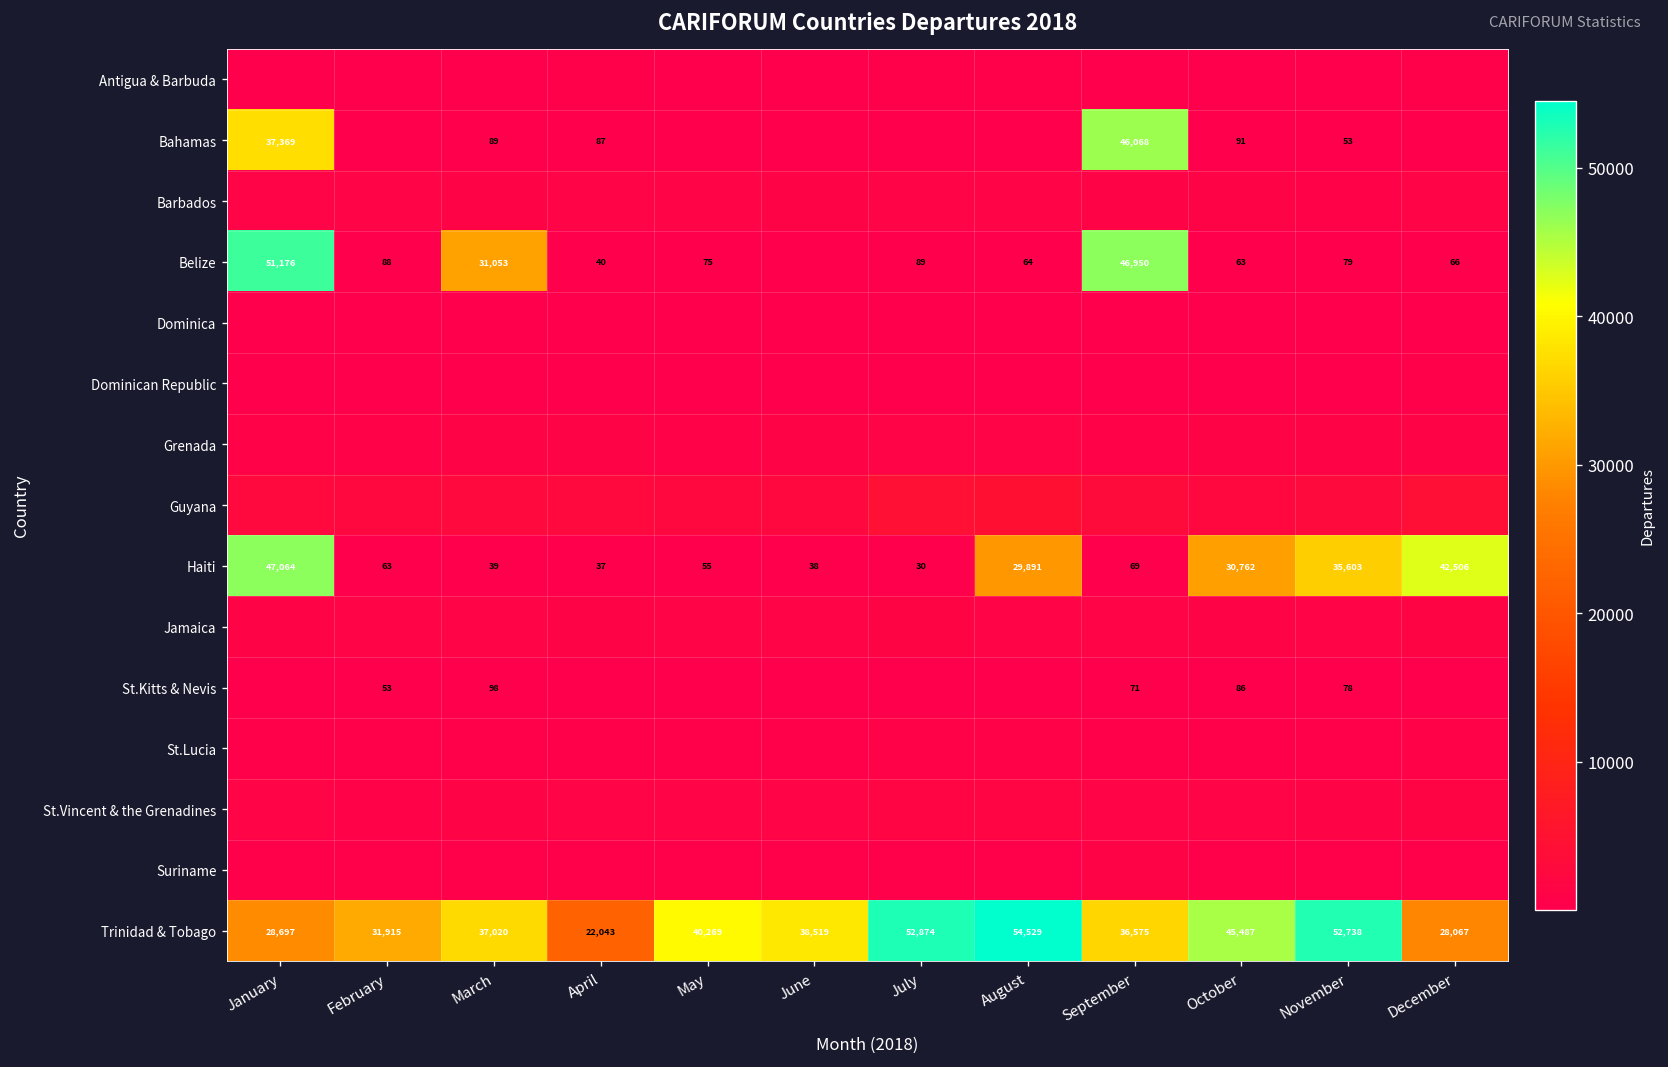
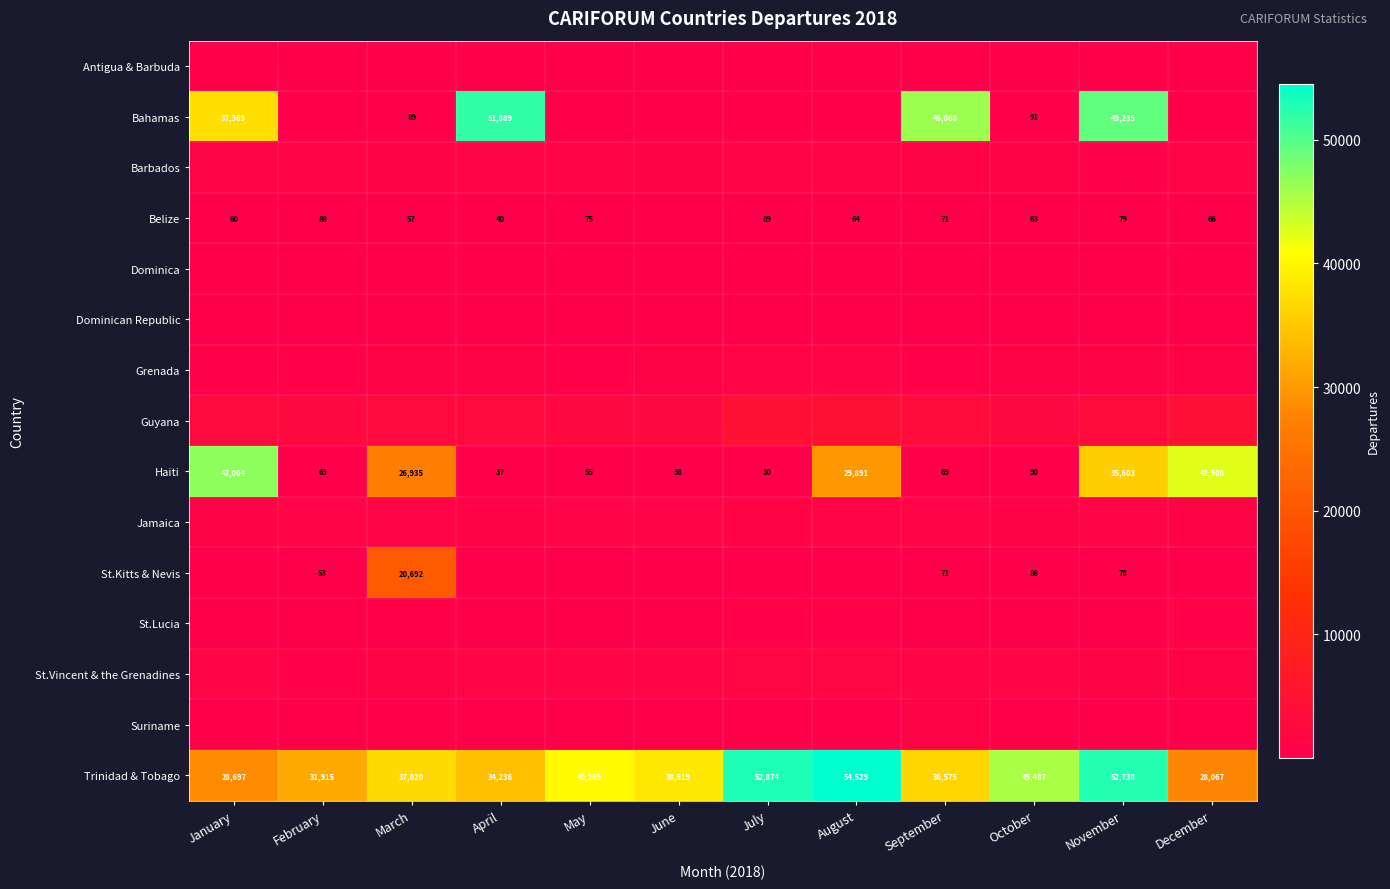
  {
    "Bahamas": {
      "January": "37,369",
      "March": "89",
-     "April": "87",
+     "April": "51,889",
      "September": "46,068",
      "October": "91",
-     "November": "53"
+     "November": "49,235"
    },
    "Belize": {
-     "January": "51,176",
+     "January": "60",
      "February": "88",
-     "March": "31,053",
+     "March": "57",
      "April": "40",
      "May": "75",
      "July": "89",
      "August": "64",
-     "September": "46,950",
+     "September": "71",
      "October": "63",
      "November": "79",
      "December": "66"
    },
    "Haiti": {
      "January": "47,064",
      "February": "63",
-     "March": "39",
+     "March": "26,935",
      "April": "37",
      "May": "55",
      "June": "38",
      "July": "30",
      "August": "29,891",
      "September": "69",
-     "October": "30,762",
+     "October": "90",
      "November": "35,603",
      "December": "42,506"
    },
    "St.Kitts & Nevis": {
      "February": "53",
-     "March": "98",
+     "March": "20,692",
      "September": "71",
      "October": "86",
      "November": "78"
    },
    "Trinidad & Tobago": {
      "January": "28,697",
      "February": "31,915",
      "March": "37,020",
-     "April": "22,043",
+     "April": "34,236",
      "May": "40,269",
      "June": "38,519",
      "July": "52,874",
      "August": "54,529",
      "September": "36,575",
      "October": "45,487",
      "November": "52,738",
      "December": "28,067"
    }
  }
